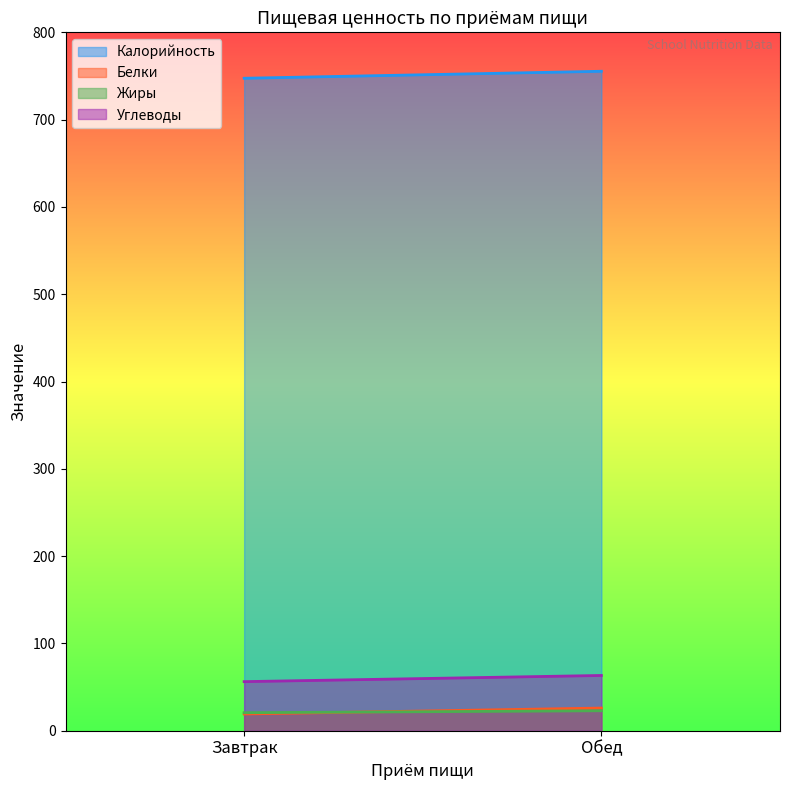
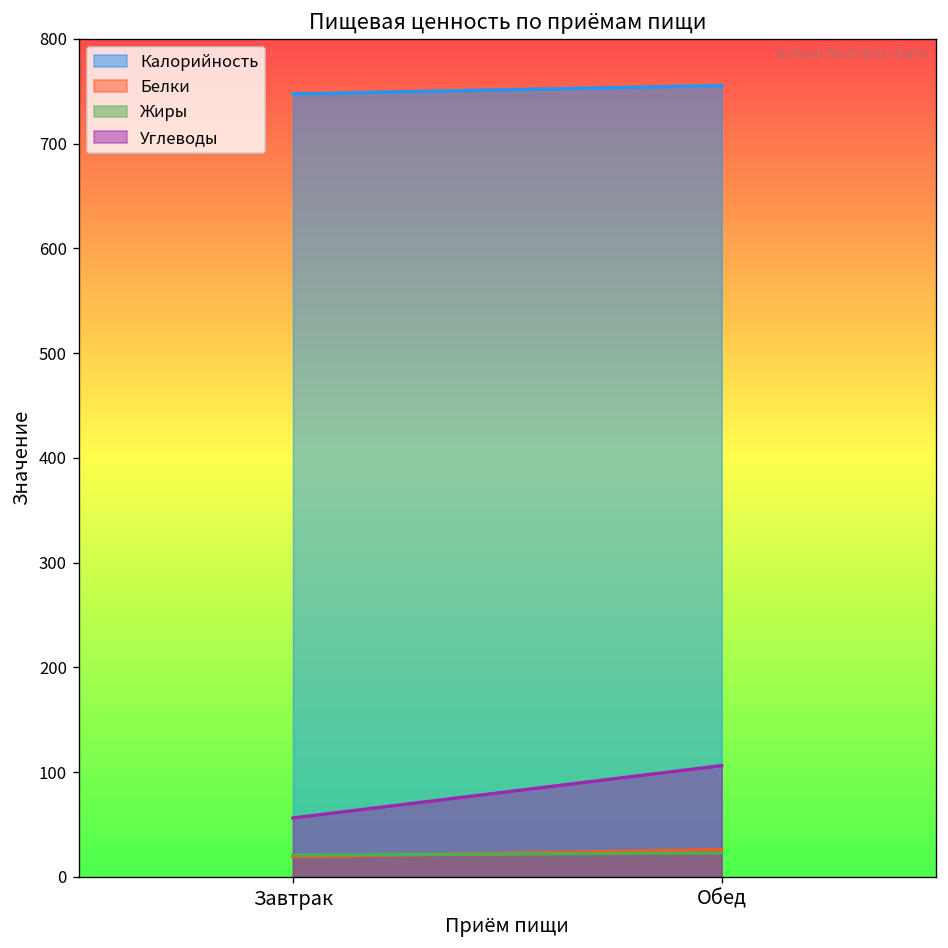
  {
    "Калорийность": {
      "Завтрак": 750,
      "Обед": 760
    },
    "Белки": {
      "Обед": 30
    },
    "Жиры": {
      "Обед": 20
    },
    "Углеводы": {
      "Завтрак": 60,
-     "Обед": 60
+     "Обед": 110
    }
  }
